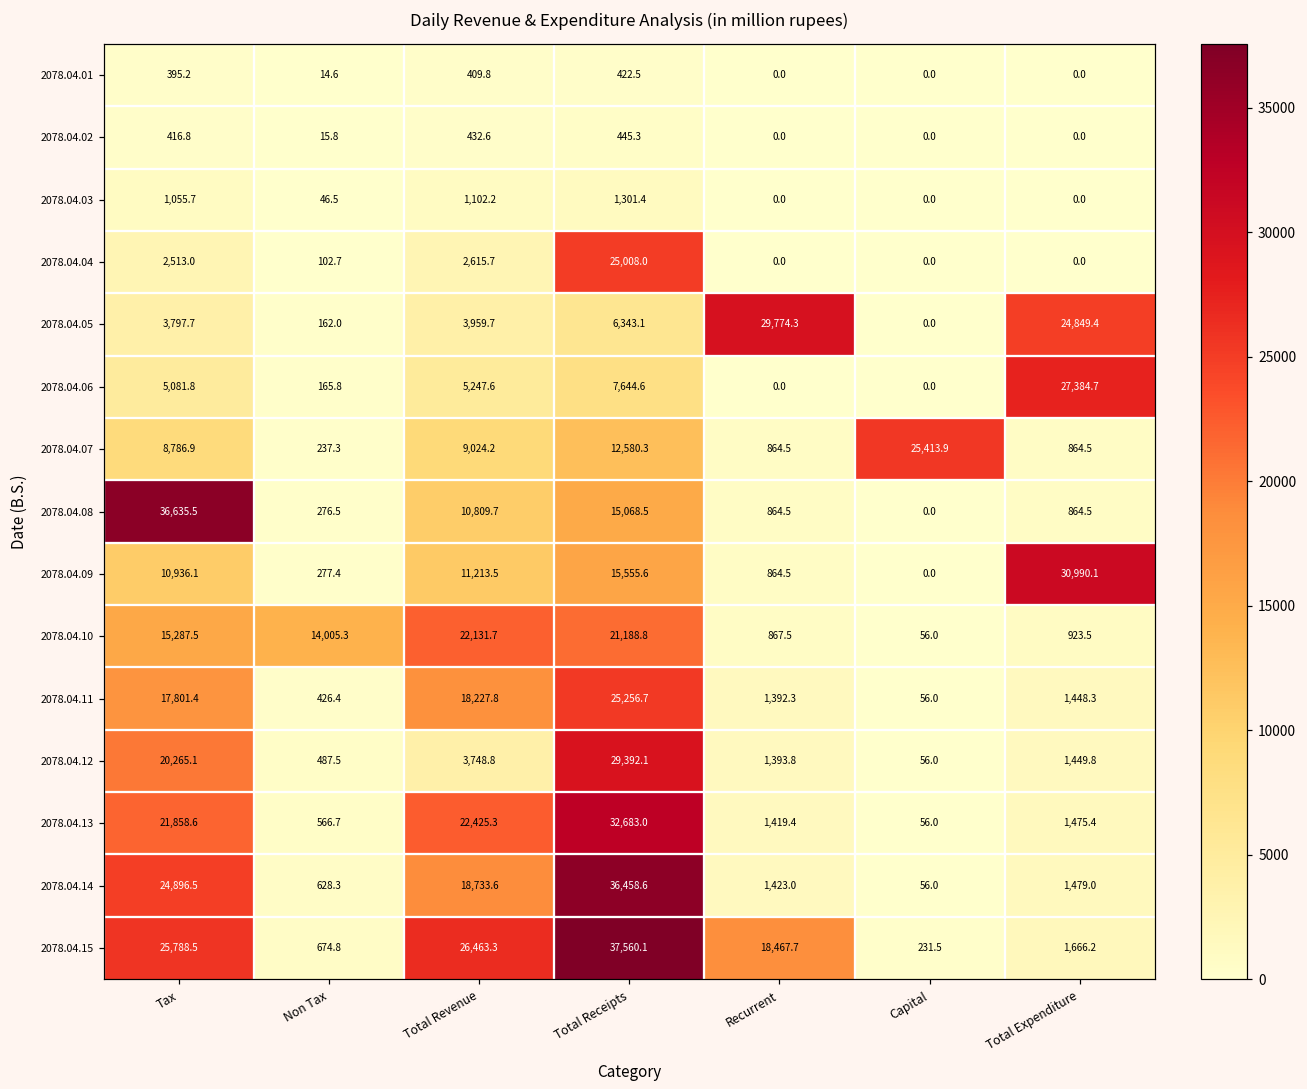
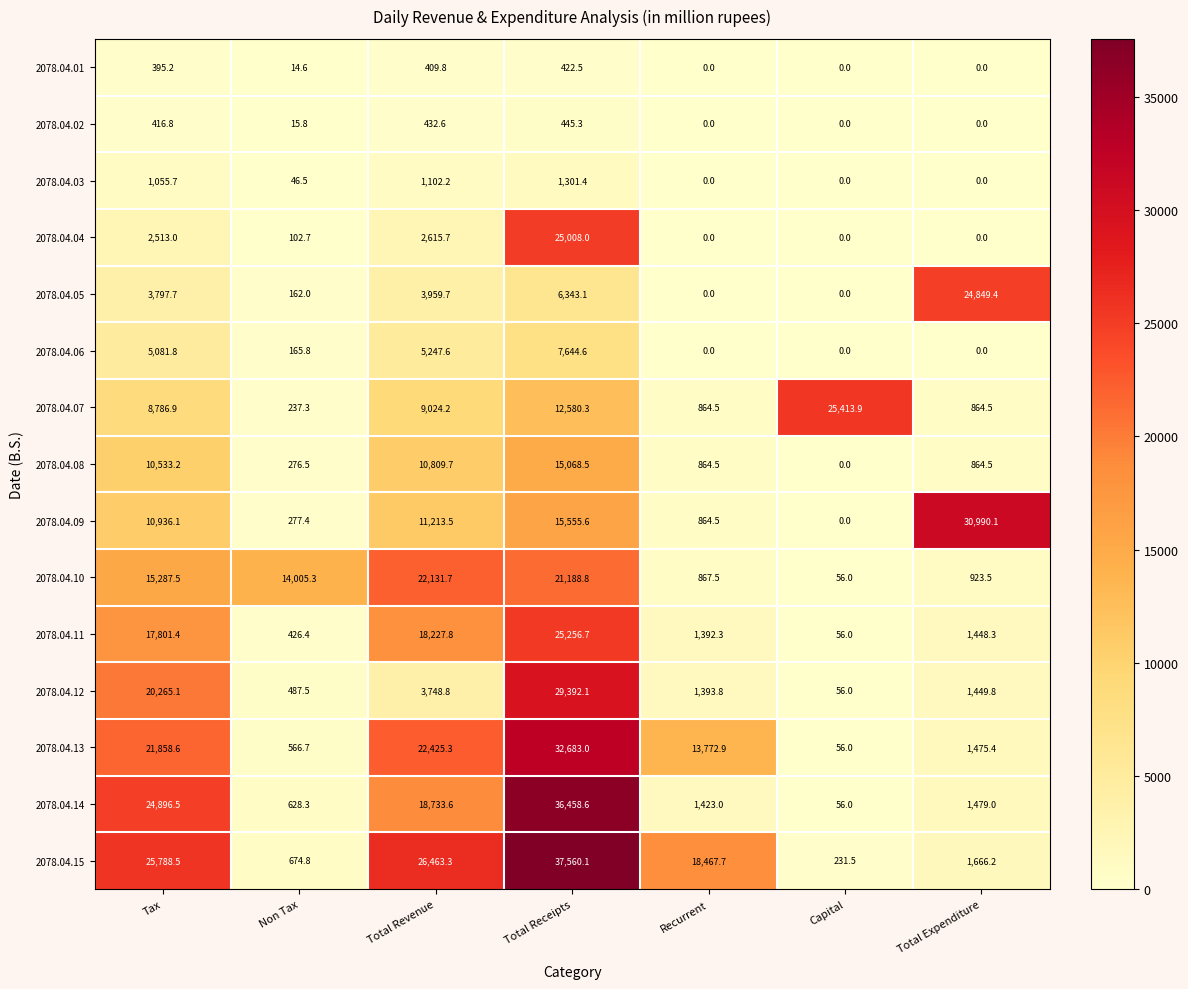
  {
    "2078.04.01": {
      "Tax": "395.2",
      "Non Tax": "14.6",
      "Total Revenue": "409.8",
      "Total Receipts": "422.5",
      "Recurrent": "0.0",
      "Capital": "0.0",
      "Total Expenditure": "0.0"
    },
    "2078.04.02": {
      "Tax": "416.8",
      "Non Tax": "15.8",
      "Total Revenue": "432.6",
      "Total Receipts": "445.3",
      "Recurrent": "0.0",
      "Capital": "0.0",
      "Total Expenditure": "0.0"
    },
    "2078.04.03": {
      "Tax": "1,055.7",
      "Non Tax": "46.5",
      "Total Revenue": "1,102.2",
      "Total Receipts": "1,301.4",
      "Recurrent": "0.0",
      "Capital": "0.0",
      "Total Expenditure": "0.0"
    },
    "2078.04.04": {
      "Tax": "2,513.0",
      "Non Tax": "102.7",
      "Total Revenue": "2,615.7",
      "Total Receipts": "25,008.0",
      "Recurrent": "0.0",
      "Capital": "0.0",
      "Total Expenditure": "0.0"
    },
    "2078.04.05": {
      "Tax": "3,797.7",
      "Non Tax": "162.0",
      "Total Revenue": "3,959.7",
      "Total Receipts": "6,343.1",
-     "Recurrent": "29,774.3",
+     "Recurrent": "0.0",
      "Capital": "0.0",
      "Total Expenditure": "24,849.4"
    },
    "2078.04.06": {
      "Tax": "5,081.8",
      "Non Tax": "165.8",
      "Total Revenue": "5,247.6",
      "Total Receipts": "7,644.6",
      "Recurrent": "0.0",
      "Capital": "0.0",
-     "Total Expenditure": "27,384.7"
+     "Total Expenditure": "0.0"
    },
    "2078.04.07": {
      "Tax": "8,786.9",
      "Non Tax": "237.3",
      "Total Revenue": "9,024.2",
      "Total Receipts": "12,580.3",
      "Recurrent": "864.5",
      "Capital": "25,413.9",
      "Total Expenditure": "864.5"
    },
    "2078.04.08": {
-     "Tax": "36,635.5",
+     "Tax": "10,533.2",
      "Non Tax": "276.5",
      "Total Revenue": "10,809.7",
      "Total Receipts": "15,068.5",
      "Recurrent": "864.5",
      "Capital": "0.0",
      "Total Expenditure": "864.5"
    },
    "2078.04.09": {
      "Tax": "10,936.1",
      "Non Tax": "277.4",
      "Total Revenue": "11,213.5",
      "Total Receipts": "15,555.6",
      "Recurrent": "864.5",
      "Capital": "0.0",
      "Total Expenditure": "30,990.1"
    },
    "2078.04.10": {
      "Tax": "15,287.5",
      "Non Tax": "14,005.3",
      "Total Revenue": "22,131.7",
      "Total Receipts": "21,188.8",
      "Recurrent": "867.5",
      "Capital": "56.0",
      "Total Expenditure": "923.5"
    },
    "2078.04.11": {
      "Tax": "17,801.4",
      "Non Tax": "426.4",
      "Total Revenue": "18,227.8",
      "Total Receipts": "25,256.7",
      "Recurrent": "1,392.3",
      "Capital": "56.0",
      "Total Expenditure": "1,448.3"
    },
    "2078.04.12": {
      "Tax": "20,265.1",
      "Non Tax": "487.5",
      "Total Revenue": "3,748.8",
      "Total Receipts": "29,392.1",
      "Recurrent": "1,393.8",
      "Capital": "56.0",
      "Total Expenditure": "1,449.8"
    },
    "2078.04.13": {
      "Tax": "21,858.6",
      "Non Tax": "566.7",
      "Total Revenue": "22,425.3",
      "Total Receipts": "32,683.0",
-     "Recurrent": "1,419.4",
+     "Recurrent": "13,772.9",
      "Capital": "56.0",
      "Total Expenditure": "1,475.4"
    },
    "2078.04.14": {
      "Tax": "24,896.5",
      "Non Tax": "628.3",
      "Total Revenue": "18,733.6",
      "Total Receipts": "36,458.6",
      "Recurrent": "1,423.0",
      "Capital": "56.0",
      "Total Expenditure": "1,479.0"
    },
    "2078.04.15": {
      "Tax": "25,788.5",
      "Non Tax": "674.8",
      "Total Revenue": "26,463.3",
      "Total Receipts": "37,560.1",
      "Recurrent": "18,467.7",
      "Capital": "231.5",
      "Total Expenditure": "1,666.2"
    }
  }
